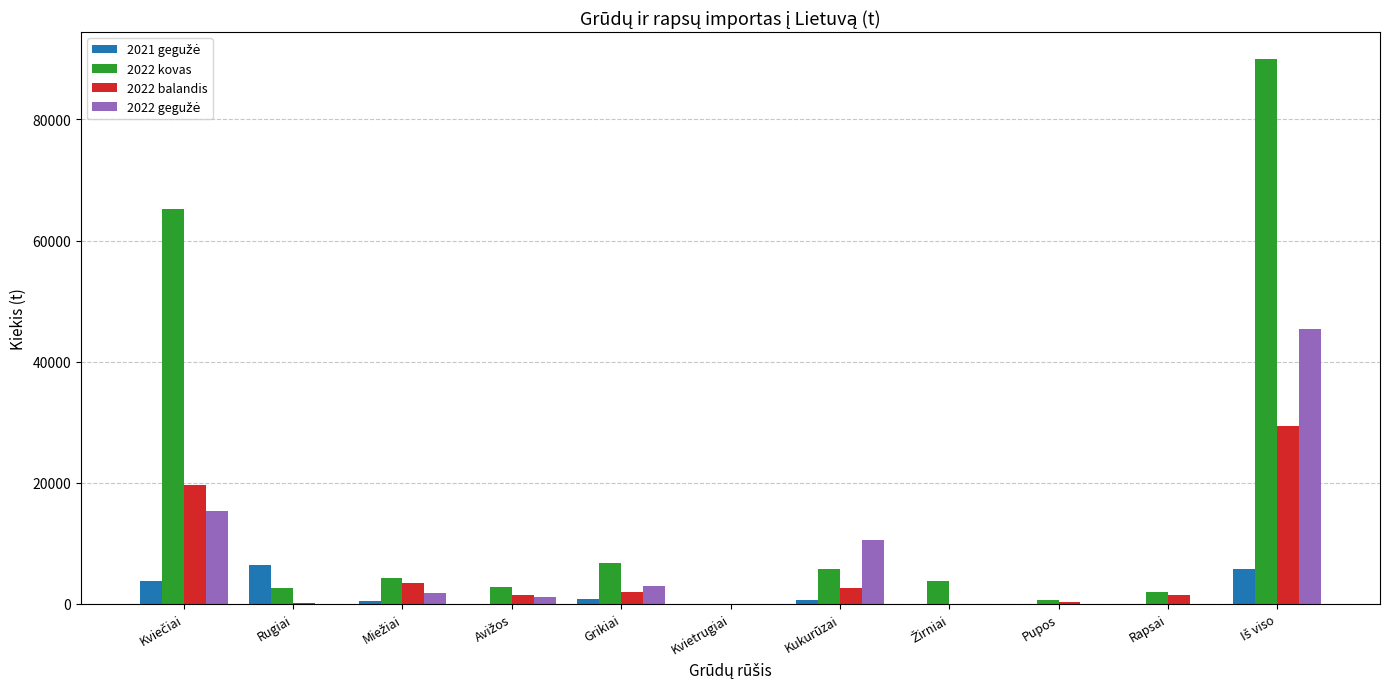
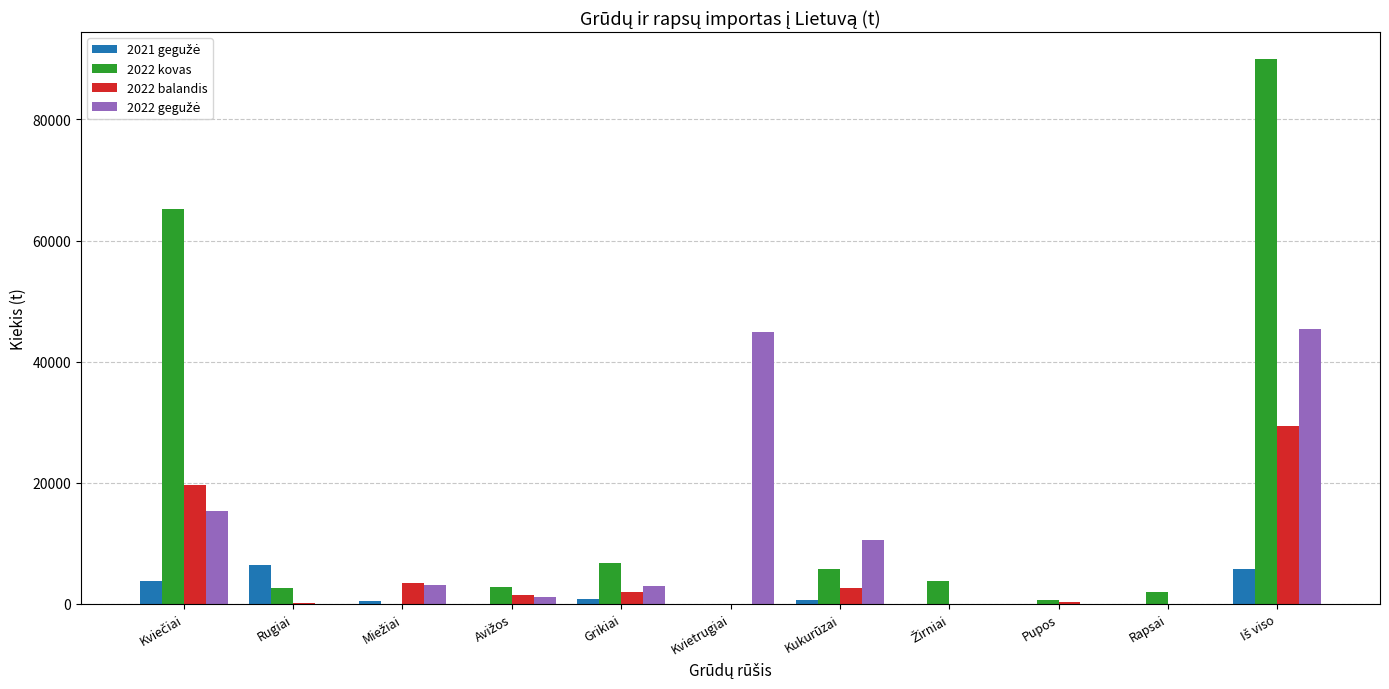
  {
    "2021 gegužė": {
      "Kviečiai": 4000,
      "Rugiai": 6000,
      "Miežiai": 0,
      "Grikiai": 1000,
      "Kukurūzai": 1000,
      "Žirniai": 0,
      "Pupos": 0,
      "Rapsai": 0,
      "Iš viso": 6000
    },
    "2022 kovas": {
      "Kviečiai": 65000,
      "Rugiai": 3000,
-     "Miežiai": 4000,
+     "Miežiai": 0,
      "Avižos": 3000,
      "Grikiai": 7000,
      "Kvietrugiai": 0,
      "Kukurūzai": 6000,
      "Žirniai": 4000,
      "Pupos": 1000,
      "Rapsai": 2000,
      "Iš viso": 90000
    },
    "2022 balandis": {
      "Kviečiai": 20000,
      "Miežiai": 3000,
      "Avižos": 1000,
      "Grikiai": 2000,
      "Kukurūzai": 3000,
      "Žirniai": 0,
-     "Rapsai": 1000,
+     "Rapsai": 0,
      "Iš viso": 29000
    },
    "2022 gegužė": {
      "Kviečiai": 15000,
      "Rugiai": 0,
-     "Miežiai": 2000,
+     "Miežiai": 3000,
      "Avižos": 1000,
      "Grikiai": 3000,
-     "Kvietrugiai": 0,
+     "Kvietrugiai": 45000,
      "Kukurūzai": 11000,
      "Žirniai": 0,
      "Pupos": 0,
      "Rapsai": 0,
      "Iš viso": 45000
    }
  }
